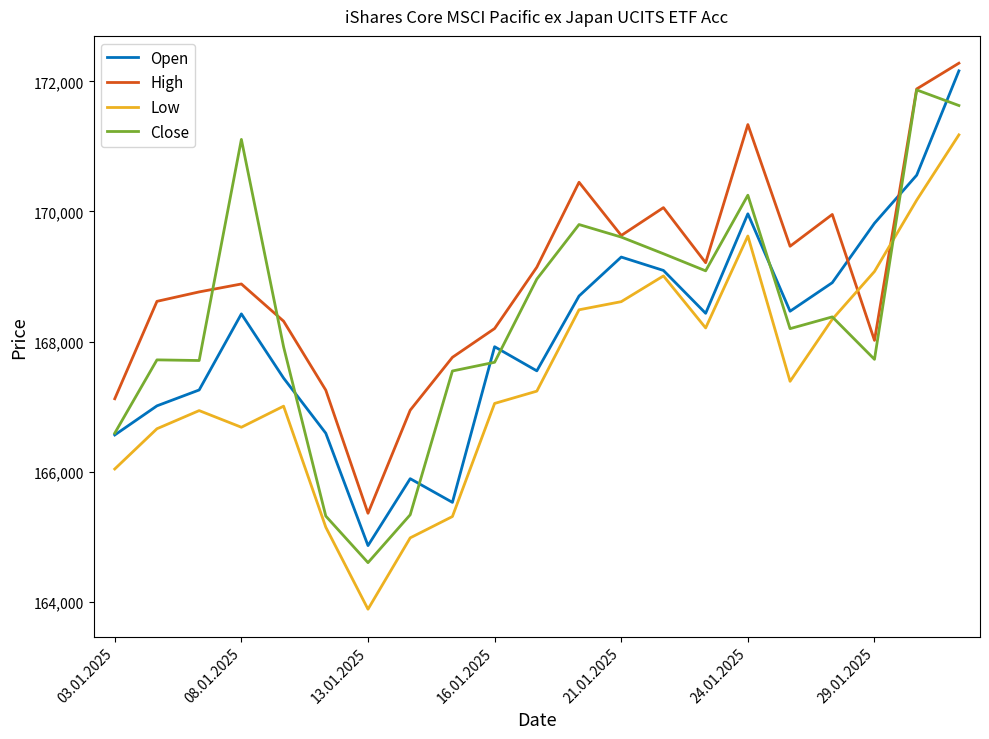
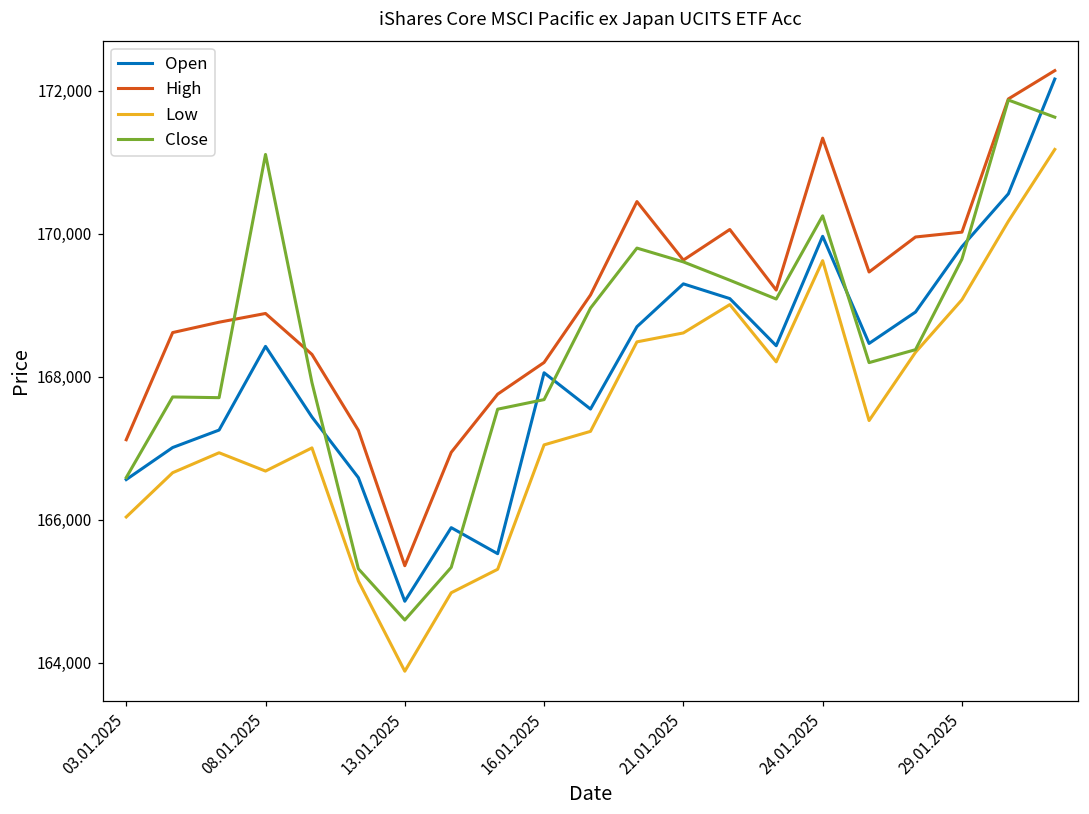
  {
    "Open": {
      "08.01.2025": "168,400",
      "13.01.2025": "164,900",
-     "16.01.2025": "167,900",
+     "16.01.2025": "168,100",
      "21.01.2025": "169,300",
      "24.01.2025": "170,000",
      "29.01.2025": "169,800"
    },
    "High": {
      "03.01.2025": "167,100",
      "08.01.2025": "168,900",
      "13.01.2025": "165,400",
      "16.01.2025": "168,200",
      "24.01.2025": "171,300",
-     "29.01.2025": "168,000"
+     "29.01.2025": "170,000"
    },
    "Low": {
      "03.01.2025": "166,000",
      "08.01.2025": "166,700",
      "13.01.2025": "163,900",
      "16.01.2025": "167,000",
      "21.01.2025": "168,600",
      "24.01.2025": "169,600",
      "29.01.2025": "169,100"
    },
    "Close": {
      "08.01.2025": "171,100",
      "13.01.2025": "164,600",
      "16.01.2025": "167,700",
      "24.01.2025": "170,300",
-     "29.01.2025": "167,700"
+     "29.01.2025": "169,600"
    }
  }
